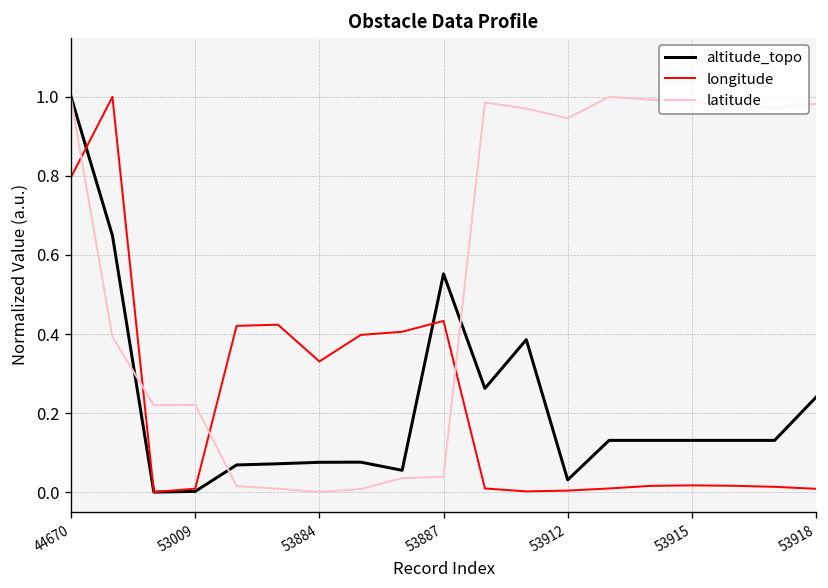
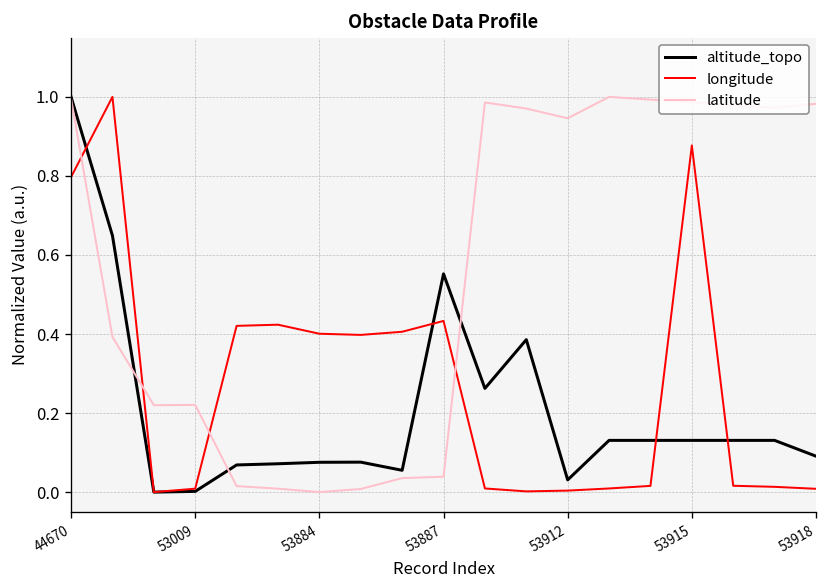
  {
    "altitude_topo": {
      "53884": 0.08,
      "53887": 0.55,
      "53912": 0.03,
      "53915": 0.13,
-     "53918": 0.24
+     "53918": 0.09
    },
    "longitude": {
      "44670": 0.80,
-     "53884": 0.33,
+     "53884": 0.40,
      "53887": 0.43,
      "53912": 0.00,
-     "53915": 0.02,
+     "53915": 0.88,
      "53918": 0.01
    },
    "latitude": {
      "53009": 0.22,
      "53884": 0.00,
      "53887": 0.04,
      "53912": 0.95,
      "53918": 0.98
    }
  }
